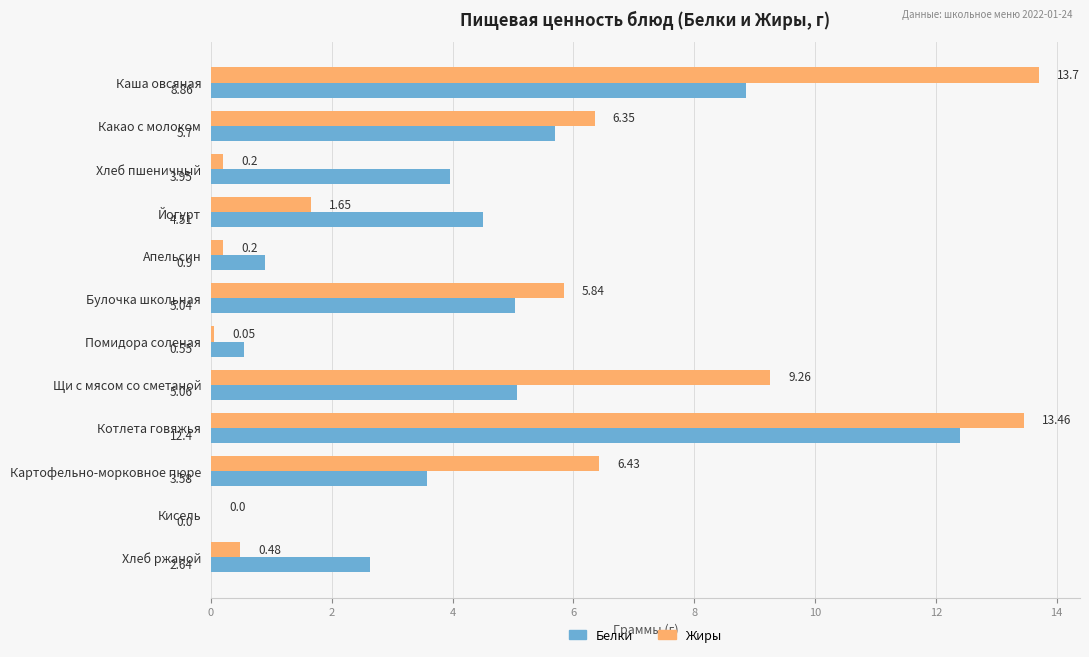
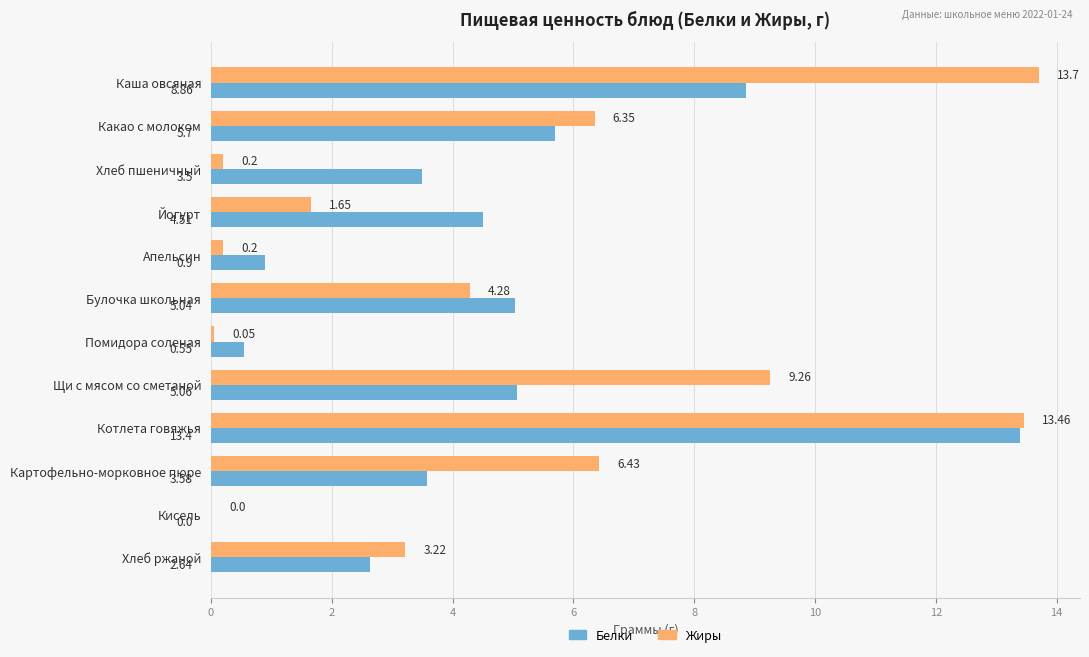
  {
    "Белки": {
-     "Хлеб пшеничный": 3.95,
-     "Котлета говяжья": 12.4,
+     "Хлеб пшеничный": 3.5,
+     "Котлета говяжья": 13.4,
      "Кисель": 0.0
    },
    "Жиры": {
      "Каша овсяная": 13.7,
      "Какао с молоком": 6.35,
      "Хлеб пшеничный": 0.2,
      "Йогурт": 1.65,
      "Апельсин": 0.2,
-     "Булочка школьная": 5.84,
+     "Булочка школьная": 4.28,
      "Помидора соленая": 0.05,
      "Щи с мясом со сметаной": 9.26,
      "Котлета говяжья": 13.46,
      "Картофельно-морковное пюре": 6.43,
      "Кисель": 0.0,
-     "Хлеб ржаной": 0.48
+     "Хлеб ржаной": 3.22
    }
  }
